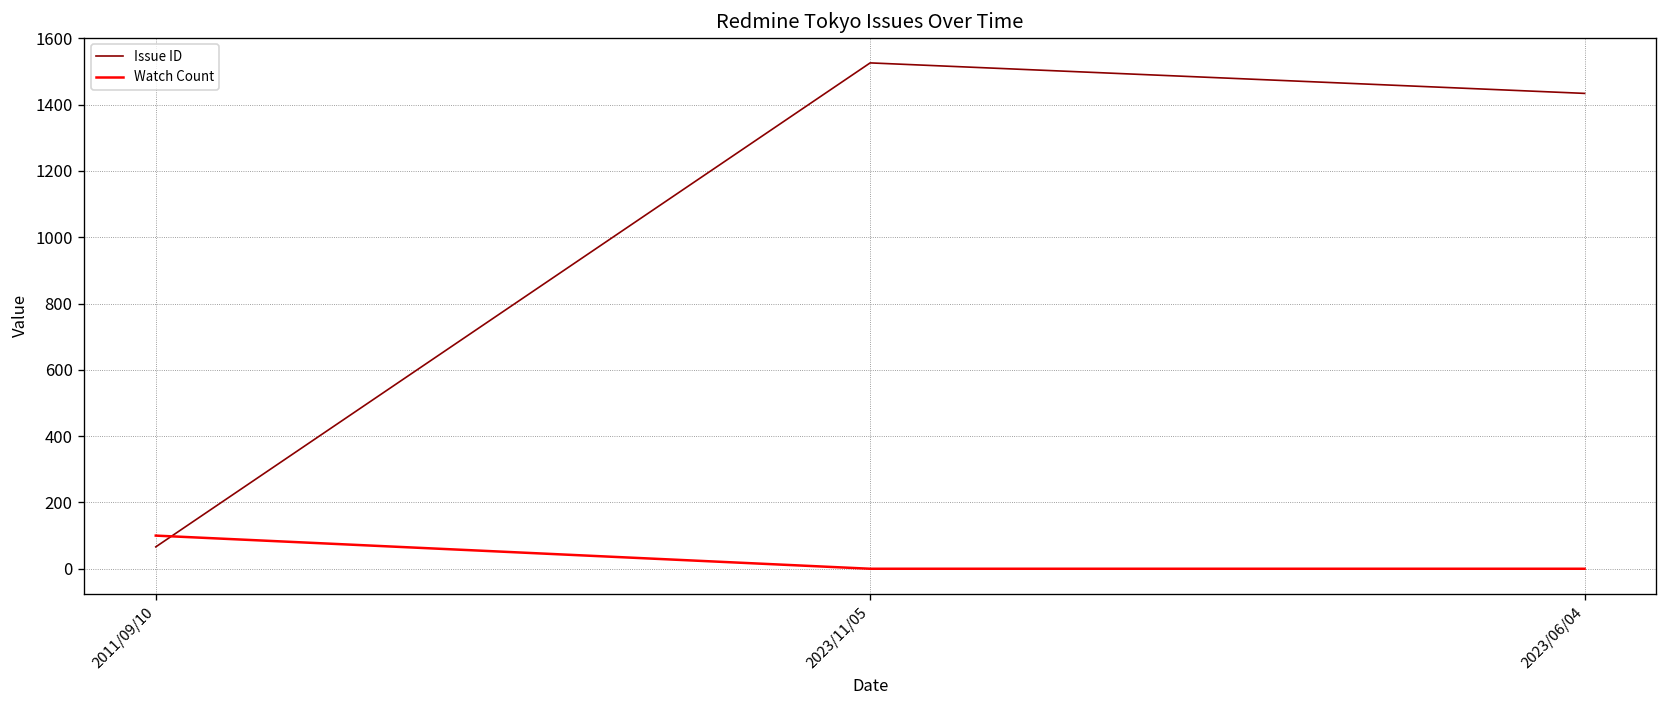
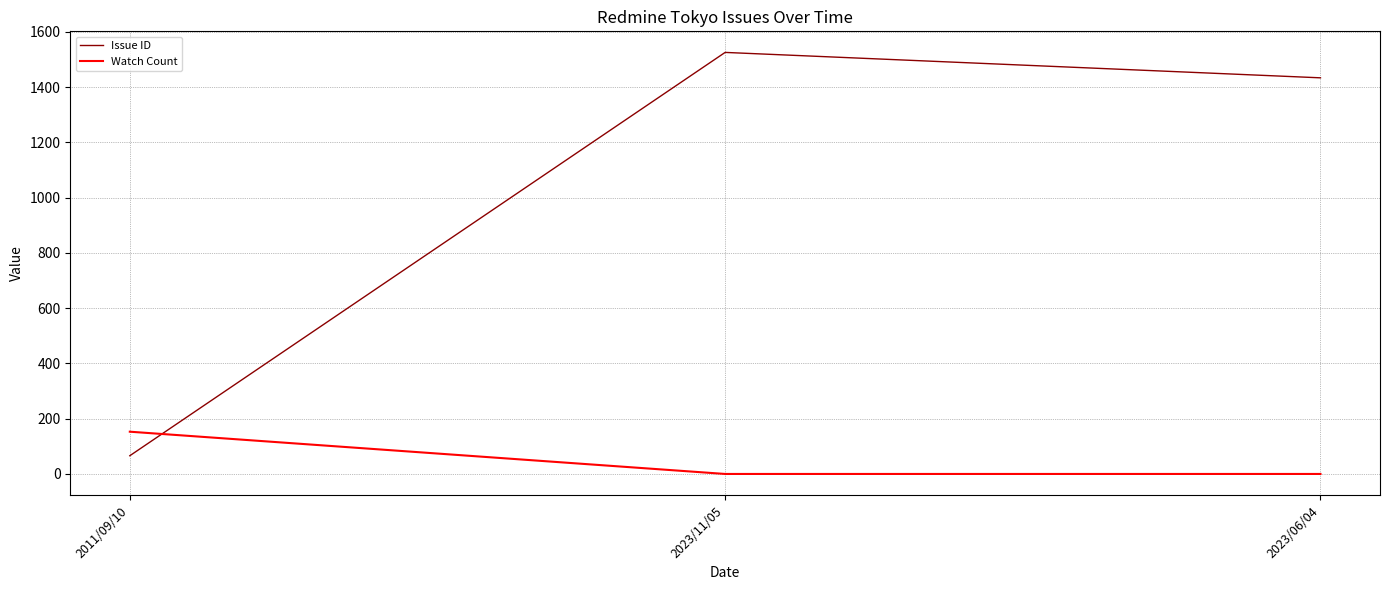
  {
    "Issue ID": {
      "2011/09/10": 70,
      "2023/11/05": 1530,
      "2023/06/04": 1430
    },
    "Watch Count": {
-     "2011/09/10": 100,
+     "2011/09/10": 150,
      "2023/11/05": 0,
      "2023/06/04": 0
    }
  }
